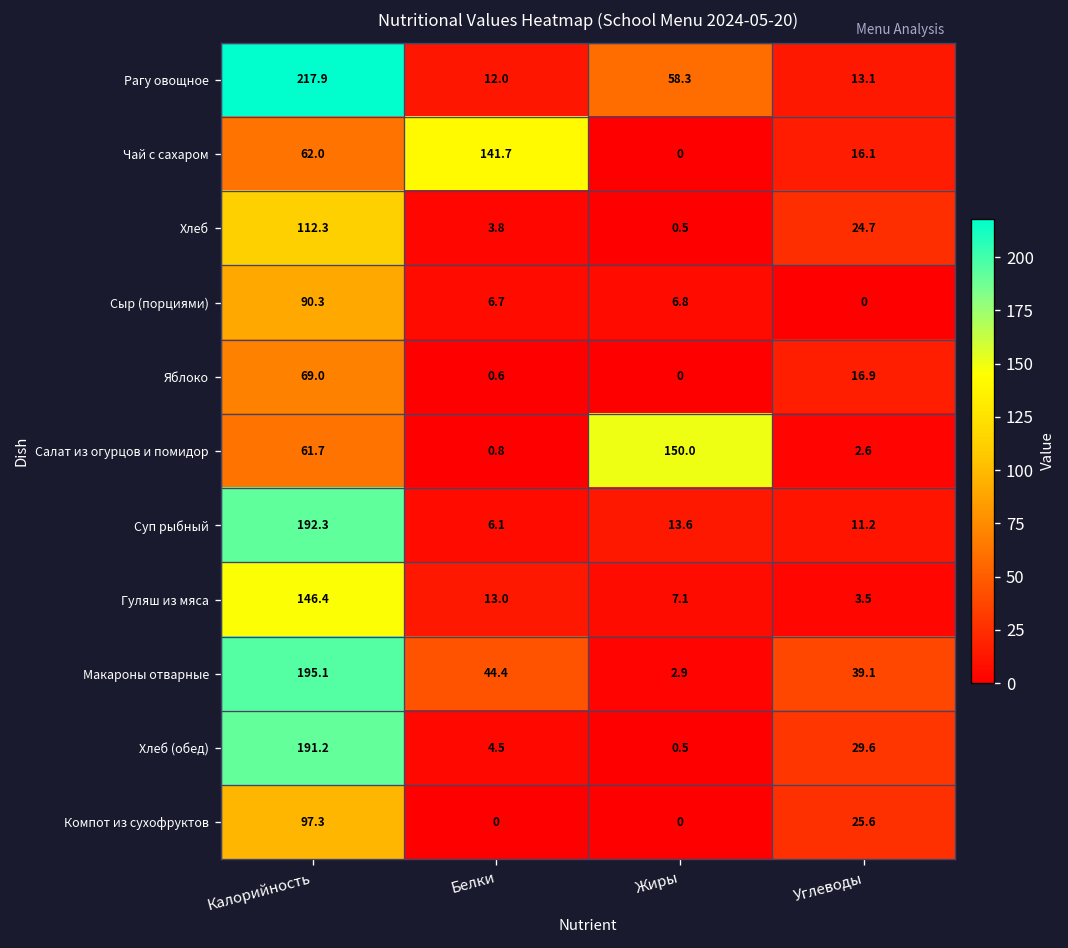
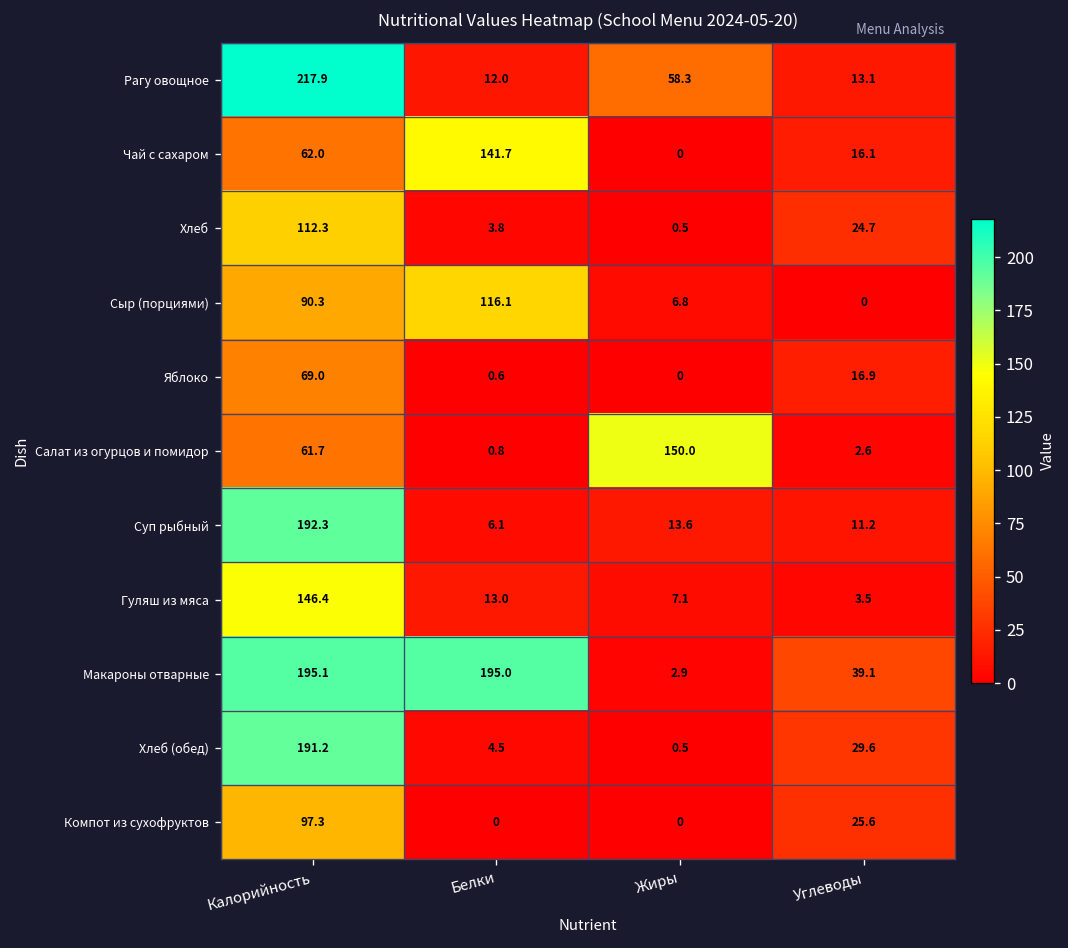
  {
    "Рагу овощное": {
      "Калорийность": 217.9,
      "Белки": 12.0,
      "Жиры": 58.3,
      "Углеводы": 13.1
    },
    "Чай с сахаром": {
      "Калорийность": 62.0,
      "Белки": 141.7,
      "Жиры": 0,
      "Углеводы": 16.1
    },
    "Хлеб": {
      "Калорийность": 112.3,
      "Белки": 3.8,
      "Жиры": 0.5,
      "Углеводы": 24.7
    },
    "Сыр (порциями)": {
      "Калорийность": 90.3,
-     "Белки": 6.7,
+     "Белки": 116.1,
      "Жиры": 6.8,
      "Углеводы": 0
    },
    "Яблоко": {
      "Калорийность": 69.0,
      "Белки": 0.6,
      "Жиры": 0,
      "Углеводы": 16.9
    },
    "Салат из огурцов и помидор": {
      "Калорийность": 61.7,
      "Белки": 0.8,
      "Жиры": 150.0,
      "Углеводы": 2.6
    },
    "Суп рыбный": {
      "Калорийность": 192.3,
      "Белки": 6.1,
      "Жиры": 13.6,
      "Углеводы": 11.2
    },
    "Гуляш из мяса": {
      "Калорийность": 146.4,
      "Белки": 13.0,
      "Жиры": 7.1,
      "Углеводы": 3.5
    },
    "Макароны отварные": {
      "Калорийность": 195.1,
-     "Белки": 44.4,
+     "Белки": 195.0,
      "Жиры": 2.9,
      "Углеводы": 39.1
    },
    "Хлеб (обед)": {
      "Калорийность": 191.2,
      "Белки": 4.5,
      "Жиры": 0.5,
      "Углеводы": 29.6
    },
    "Компот из сухофруктов": {
      "Калорийность": 97.3,
      "Белки": 0,
      "Жиры": 0,
      "Углеводы": 25.6
    }
  }
